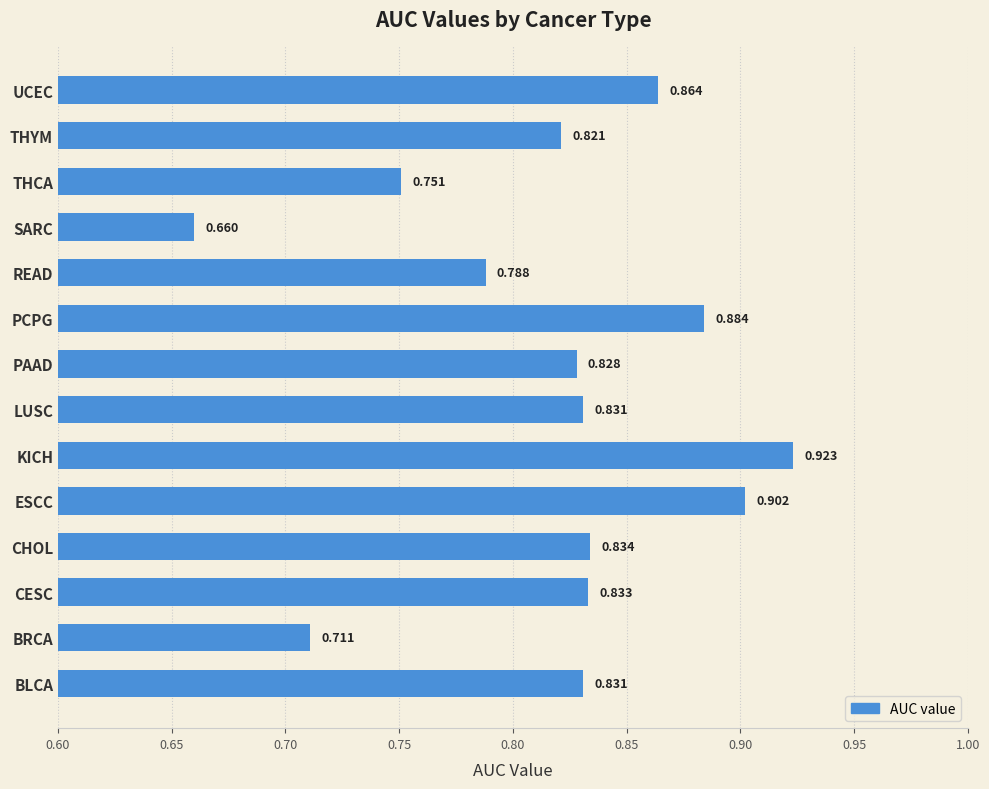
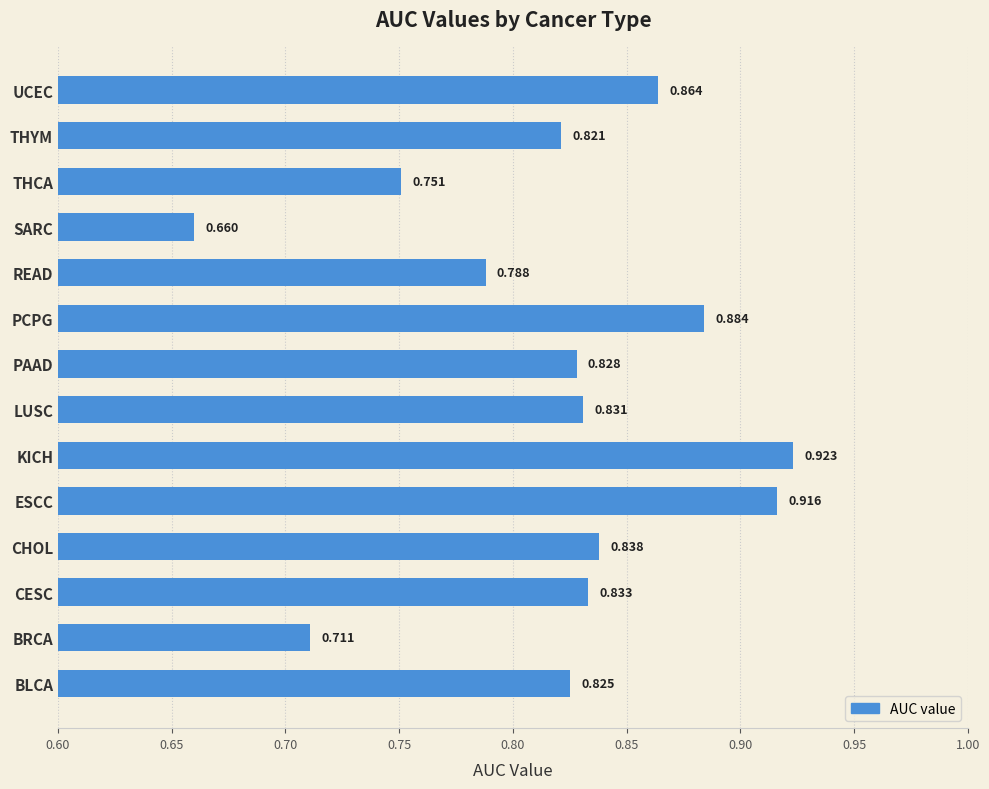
  {
    "UCEC": 0.864,
    "THYM": 0.821,
    "THCA": 0.751,
    "SARC": 0.660,
    "READ": 0.788,
    "PCPG": 0.884,
    "PAAD": 0.828,
    "LUSC": 0.831,
    "KICH": 0.923,
-   "ESCC": 0.902,
-   "CHOL": 0.834,
+   "ESCC": 0.916,
+   "CHOL": 0.838,
    "CESC": 0.833,
    "BRCA": 0.711,
-   "BLCA": 0.831
+   "BLCA": 0.825
  }
